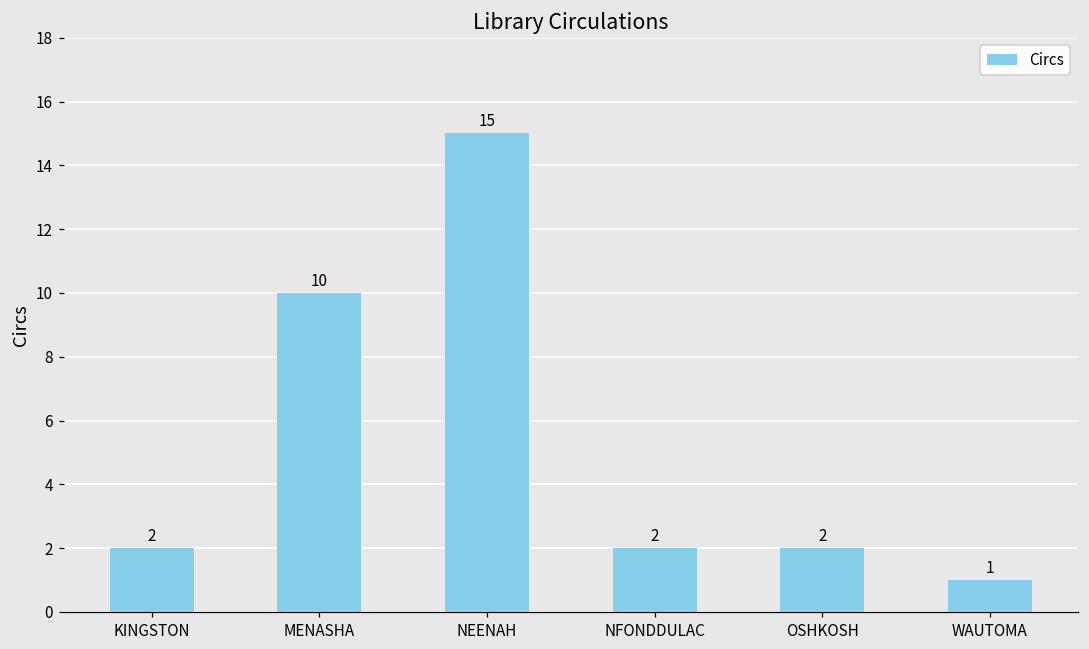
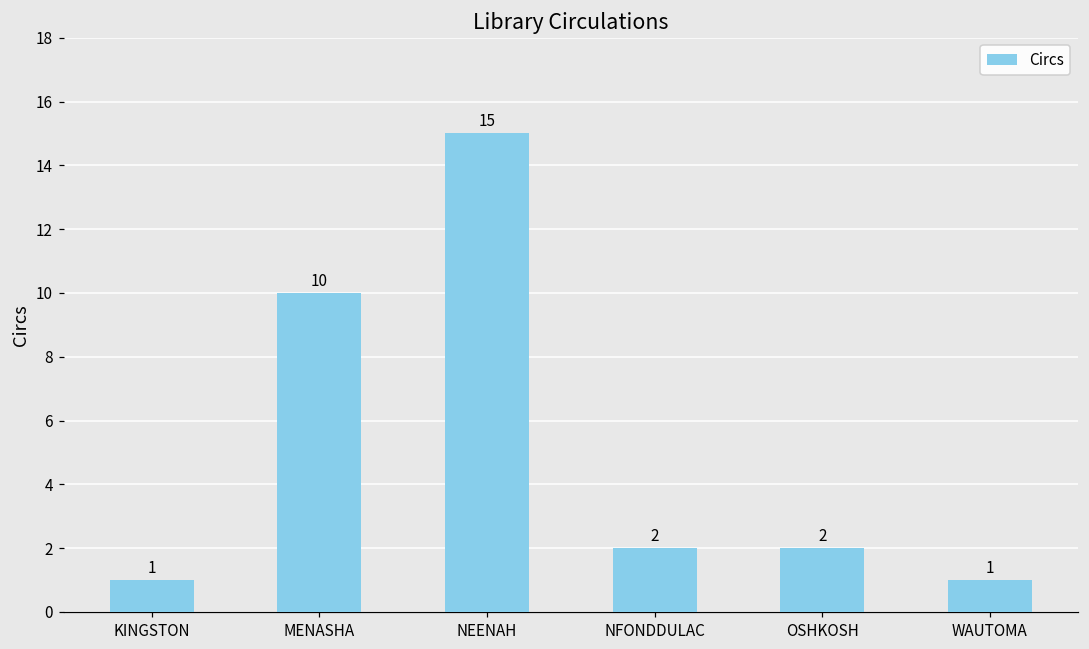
  {
-   "KINGSTON": 2,
+   "KINGSTON": 1,
    "MENASHA": 10,
    "NEENAH": 15,
    "NFONDDULAC": 2,
    "OSHKOSH": 2,
    "WAUTOMA": 1
  }
